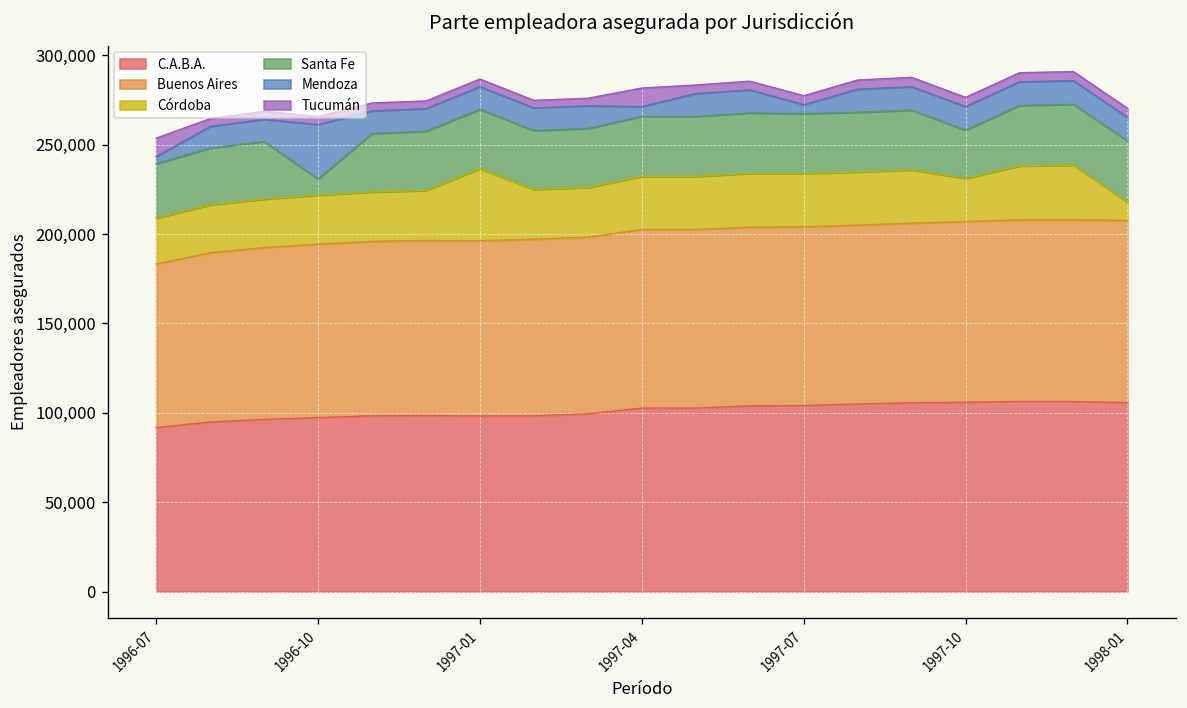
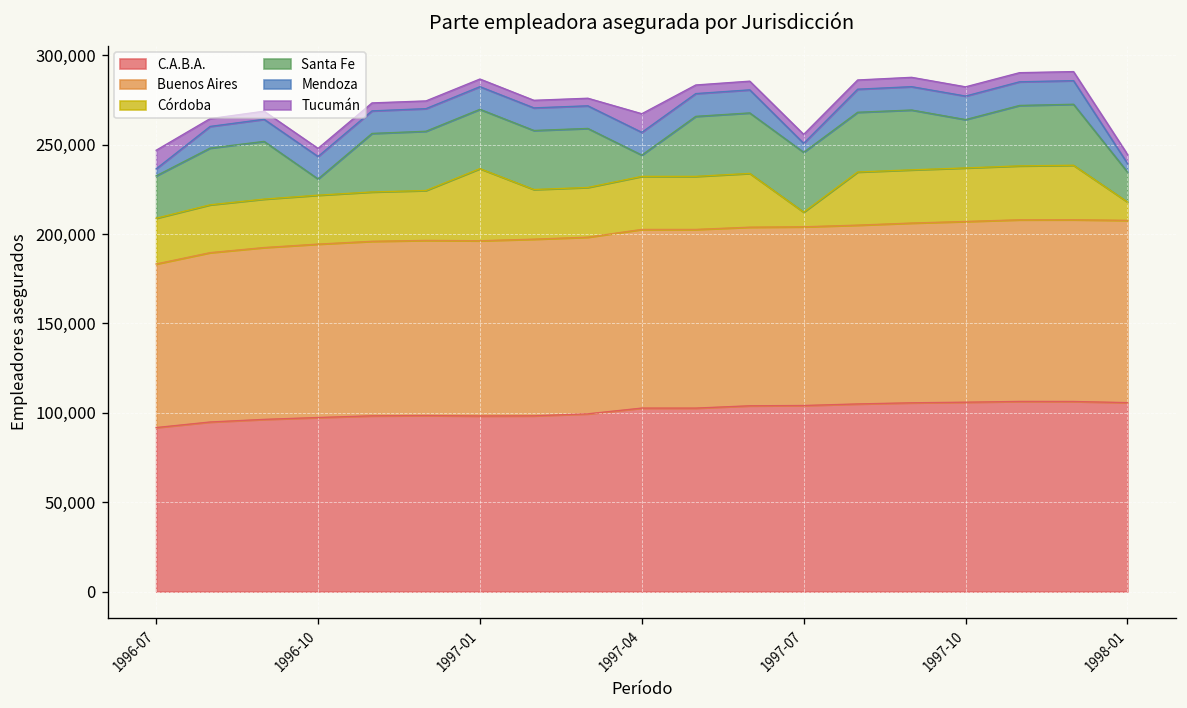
  {
    "Córdoba": {
      "1996-07": "26,000",
      "1996-10": "27,000",
      "1997-01": "40,000",
      "1997-04": "30,000",
-     "1997-07": "30,000",
-     "1997-10": "24,000",
+     "1997-07": "8,000",
+     "1997-10": "30,000",
      "1998-01": "10,000"
    },
    "Santa Fe": {
-     "1996-07": "30,000",
+     "1996-07": "24,000",
      "1996-10": "9,000",
      "1997-01": "33,000",
-     "1997-04": "34,000",
+     "1997-04": "12,000",
      "1997-07": "33,000",
      "1997-10": "27,000",
-     "1998-01": "34,000"
+     "1998-01": "17,000"
    },
    "Mendoza": {
      "1996-07": "4,000",
-     "1996-10": "30,000",
+     "1996-10": "13,000",
      "1997-01": "13,000",
-     "1997-04": "5,000",
+     "1997-04": "13,000",
      "1997-07": "5,000",
      "1997-10": "13,000",
-     "1998-01": "13,000"
+     "1998-01": "5,000"
    },
    "Tucumán": {
      "1996-07": "10,000",
      "1996-10": "5,000",
      "1997-01": "4,000",
      "1997-04": "10,000",
      "1997-07": "5,000",
      "1997-10": "5,000",
      "1998-01": "5,000"
    }
  }
